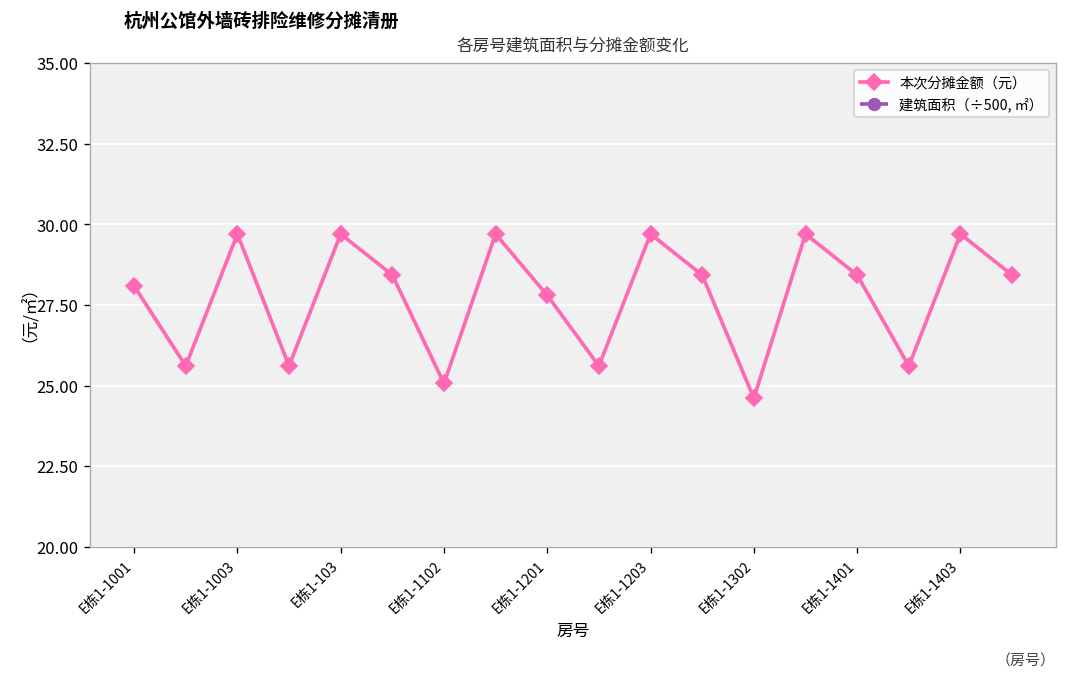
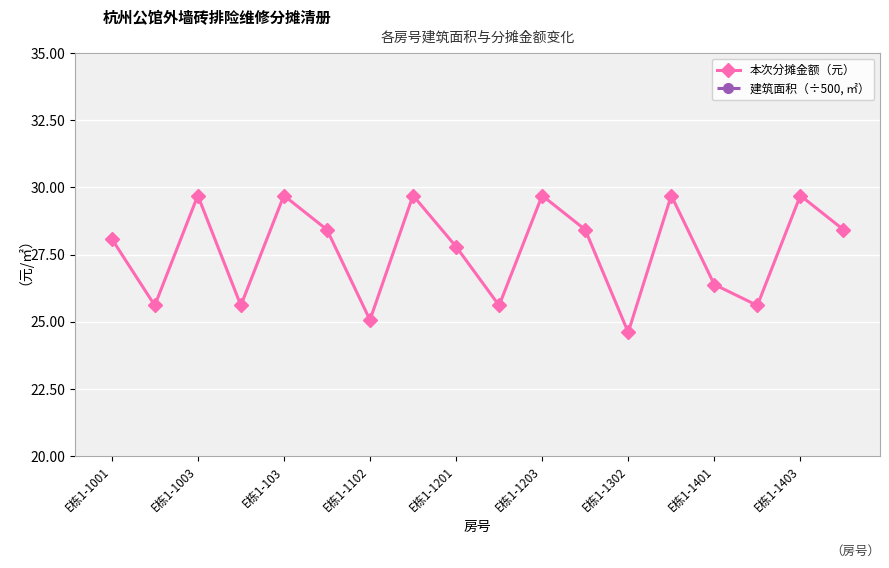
  {
    "本次分摊金额（元）": {
      "E栋1-1001": 28.1,
      "E栋1-1003": 29.7,
      "E栋1-103": 29.7,
      "E栋1-1102": 25.1,
      "E栋1-1201": 27.8,
      "E栋1-1203": 29.7,
      "E栋1-1302": 24.6,
-     "E栋1-1401": 28.4,
+     "E栋1-1401": 26.4,
      "E栋1-1403": 29.7
    }
  }
